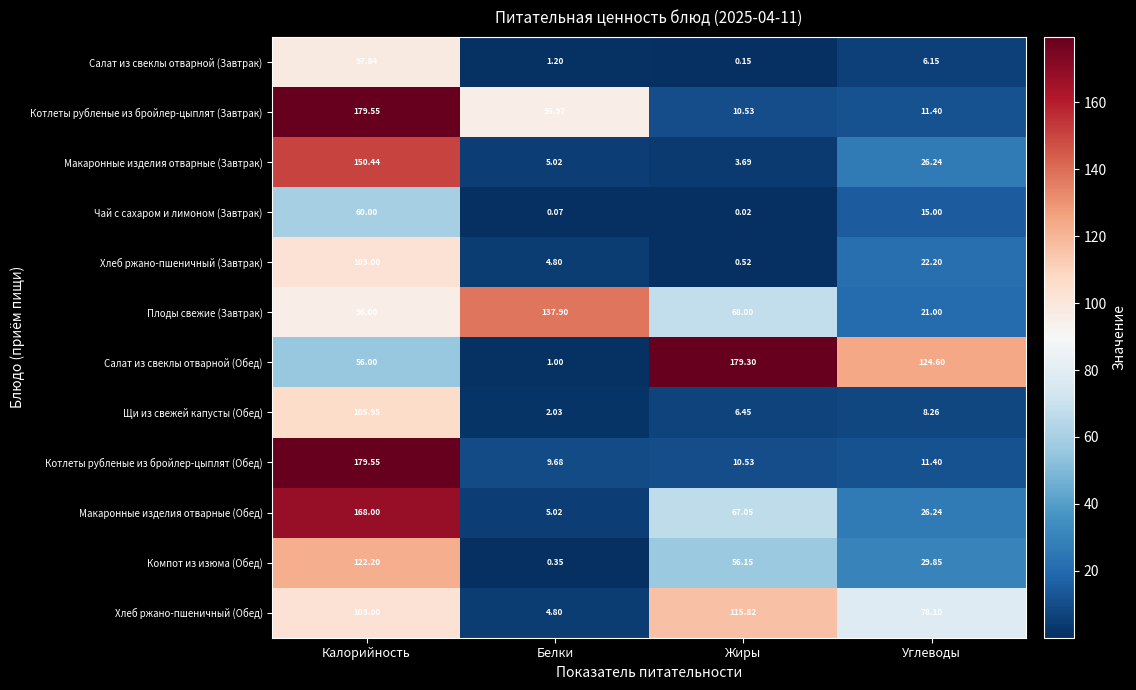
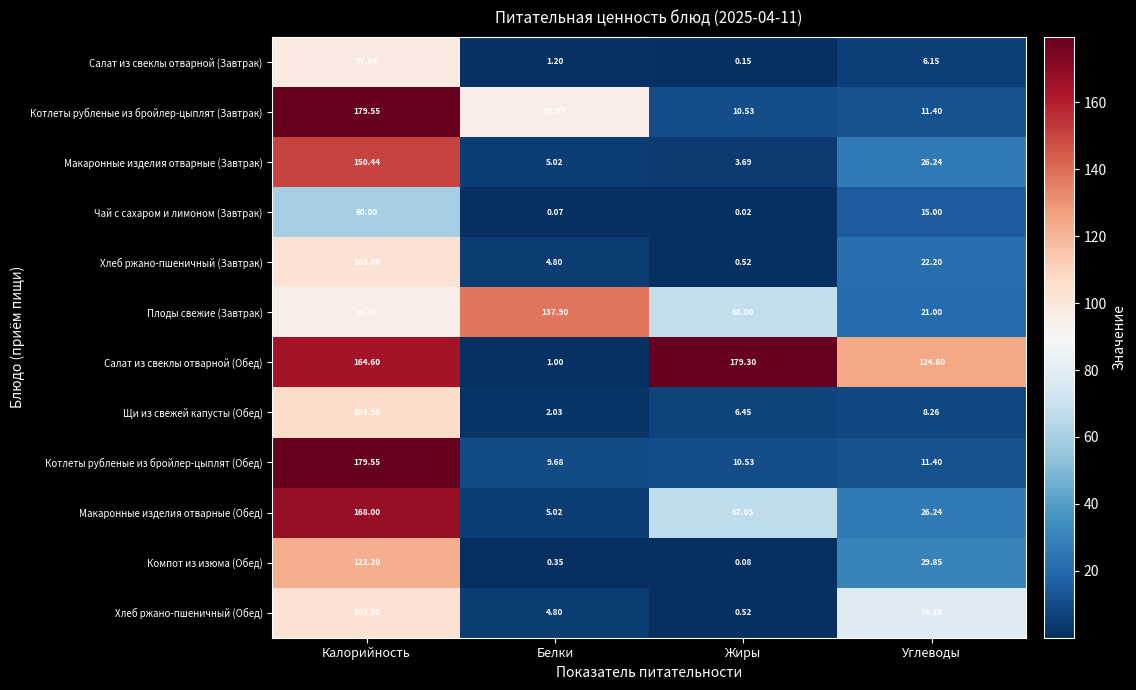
  {
    "Салат из свеклы отварной (Завтрак)": {
      "Белки": 1.20,
      "Жиры": 0.15,
      "Углеводы": 6.15
    },
    "Котлеты рубленые из бройлер-цыплят (Завтрак)": {
      "Калорийность": 179.55,
      "Жиры": 10.53,
      "Углеводы": 11.40
    },
    "Макаронные изделия отварные (Завтрак)": {
      "Калорийность": 150.44,
      "Белки": 5.02,
      "Жиры": 3.69,
      "Углеводы": 26.24
    },
    "Чай с сахаром и лимоном (Завтрак)": {
      "Калорийность": 60.00,
      "Белки": 0.07,
      "Жиры": 0.02,
      "Углеводы": 15.00
    },
    "Хлеб ржано-пшеничный (Завтрак)": {
      "Белки": 4.80,
      "Жиры": 0.52,
      "Углеводы": 22.20
    },
    "Плоды свежие (Завтрак)": {
      "Белки": 137.90,
      "Жиры": 68.00,
      "Углеводы": 21.00
    },
    "Салат из свеклы отварной (Обед)": {
-     "Калорийность": 56.00,
+     "Калорийность": 164.60,
      "Белки": 1.00,
      "Жиры": 179.30,
      "Углеводы": 124.60
    },
    "Щи из свежей капусты (Обед)": {
      "Калорийность": 105.95,
      "Белки": 2.03,
      "Жиры": 6.45,
      "Углеводы": 8.26
    },
    "Котлеты рубленые из бройлер-цыплят (Обед)": {
      "Калорийность": 179.55,
      "Белки": 9.68,
      "Жиры": 10.53,
      "Углеводы": 11.40
    },
    "Макаронные изделия отварные (Обед)": {
      "Калорийность": 168.00,
      "Белки": 5.02,
      "Жиры": 67.05,
      "Углеводы": 26.24
    },
    "Компот из изюма (Обед)": {
      "Калорийность": 122.20,
      "Белки": 0.35,
-     "Жиры": 56.15,
+     "Жиры": 0.08,
      "Углеводы": 29.85
    },
    "Хлеб ржано-пшеничный (Обед)": {
      "Белки": 4.80,
-     "Жиры": 115.82
+     "Жиры": 0.52
    }
  }
